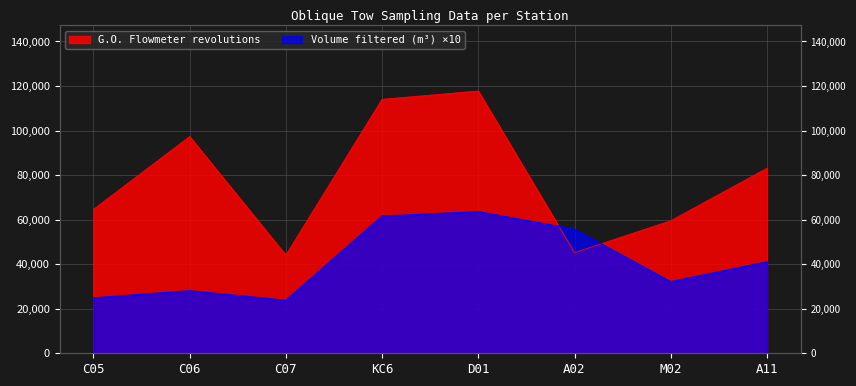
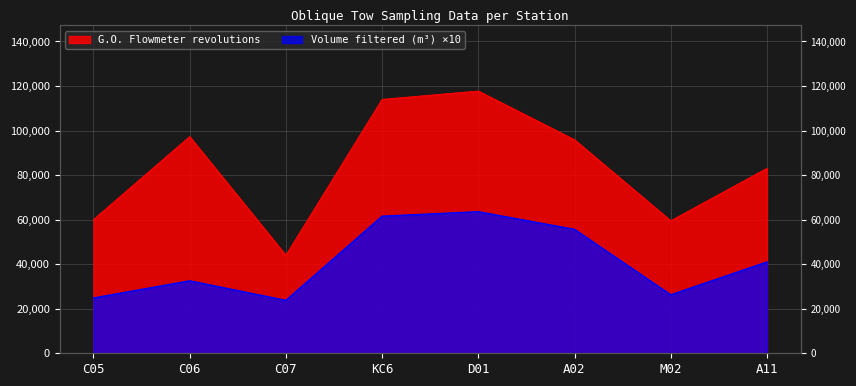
  {
    "G.O. Flowmeter revolutions": {
-     "C05": "65,000",
+     "C05": "60,000",
      "C06": "97,000",
      "C07": "44,000",
      "KC6": "114,000",
      "D01": "118,000",
-     "A02": "45,000",
+     "A02": "96,000",
      "M02": "59,000",
      "A11": "83,000"
    },
    "Volume filtered (m³) ×10": {
      "C05": "25,000",
-     "C06": "28,000",
+     "C06": "33,000",
      "C07": "24,000",
      "KC6": "62,000",
      "D01": "64,000",
      "A02": "56,000",
-     "M02": "32,000",
+     "M02": "26,000",
      "A11": "41,000"
    }
  }
